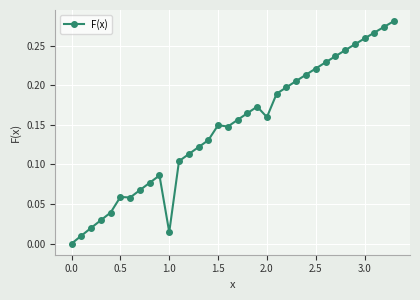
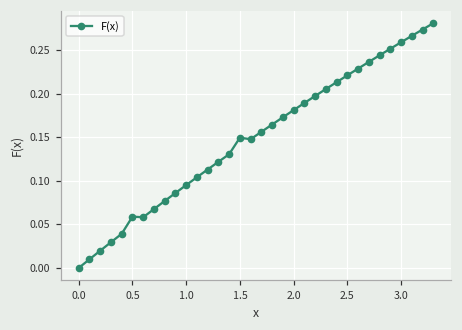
  {
    "0.0": 0.00,
    "0.5": 0.06,
-   "1.0": 0.01,
+   "1.0": 0.10,
    "1.5": 0.15,
-   "2.0": 0.16,
+   "2.0": 0.18,
    "2.5": 0.22,
    "3.0": 0.26
  }
